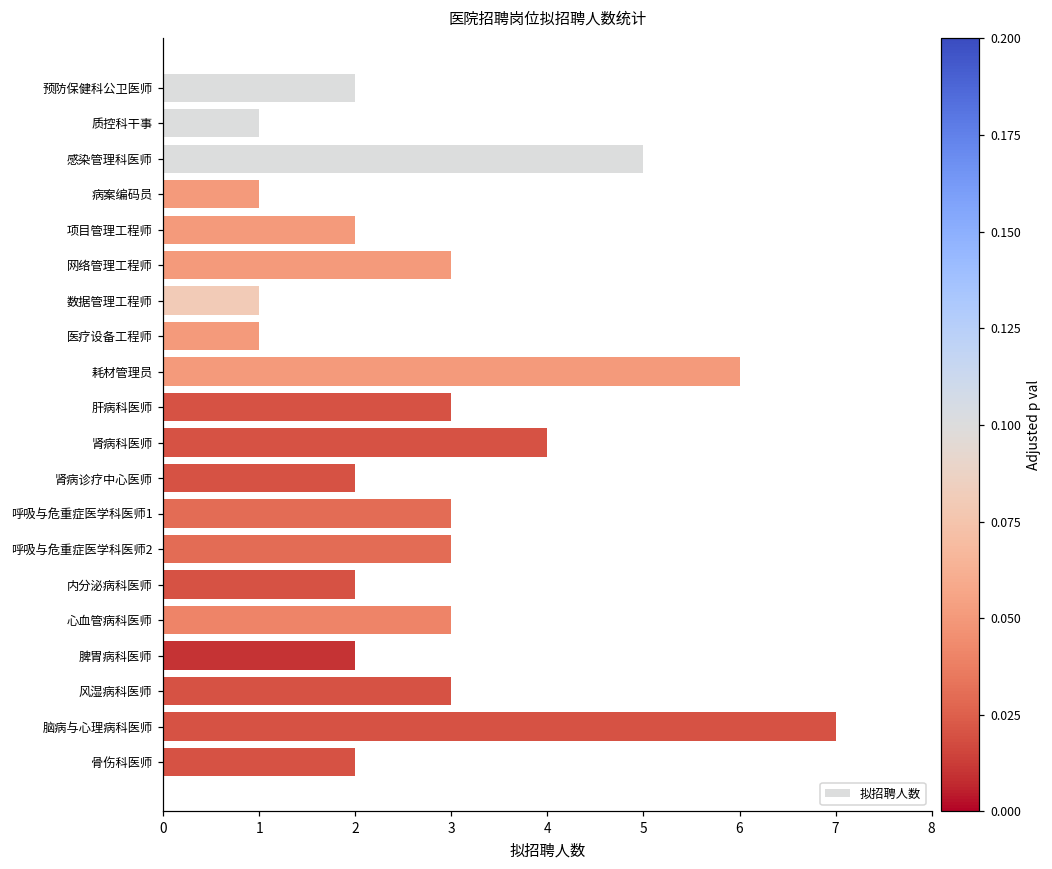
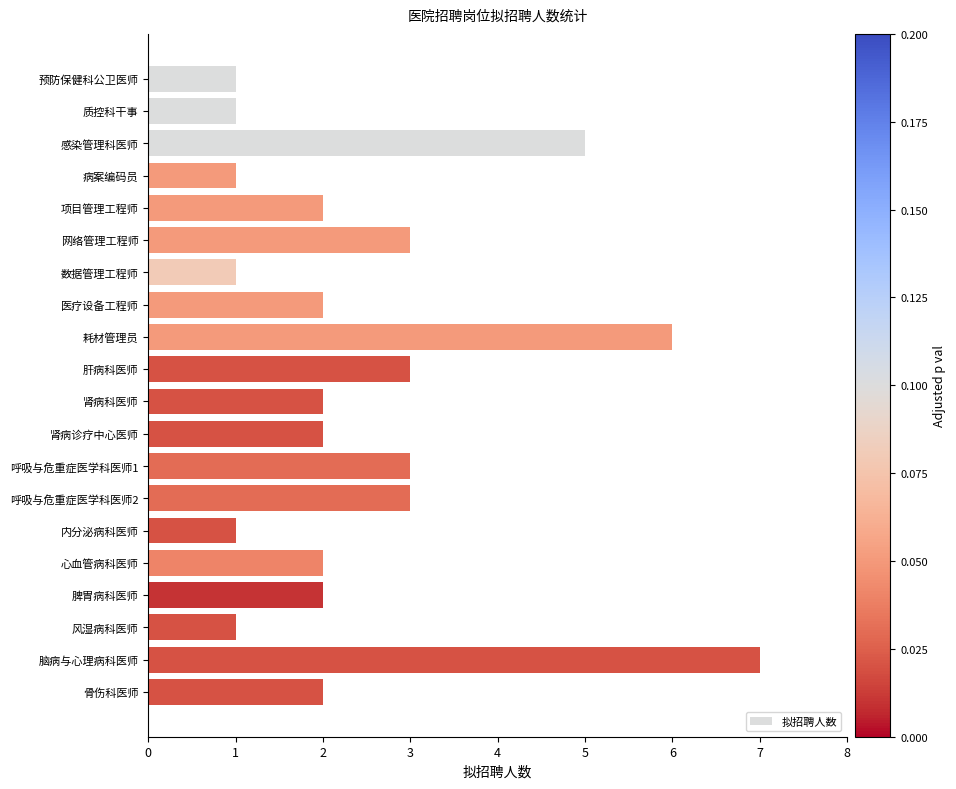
  {
-   "预防保健科公卫医师": 2,
+   "预防保健科公卫医师": 1,
    "质控科干事": 1,
    "感染管理科医师": 5,
    "病案编码员": 1,
    "项目管理工程师": 2,
    "网络管理工程师": 3,
    "数据管理工程师": 1,
-   "医疗设备工程师": 1,
+   "医疗设备工程师": 2,
    "耗材管理员": 6,
    "肝病科医师": 3,
-   "肾病科医师": 4,
+   "肾病科医师": 2,
    "肾病诊疗中心医师": 2,
    "呼吸与危重症医学科医师1": 3,
    "呼吸与危重症医学科医师2": 3,
-   "内分泌病科医师": 2,
-   "心血管病科医师": 3,
+   "内分泌病科医师": 1,
+   "心血管病科医师": 2,
    "脾胃病科医师": 2,
-   "风湿病科医师": 3,
+   "风湿病科医师": 1,
    "脑病与心理病科医师": 7,
    "骨伤科医师": 2
  }
